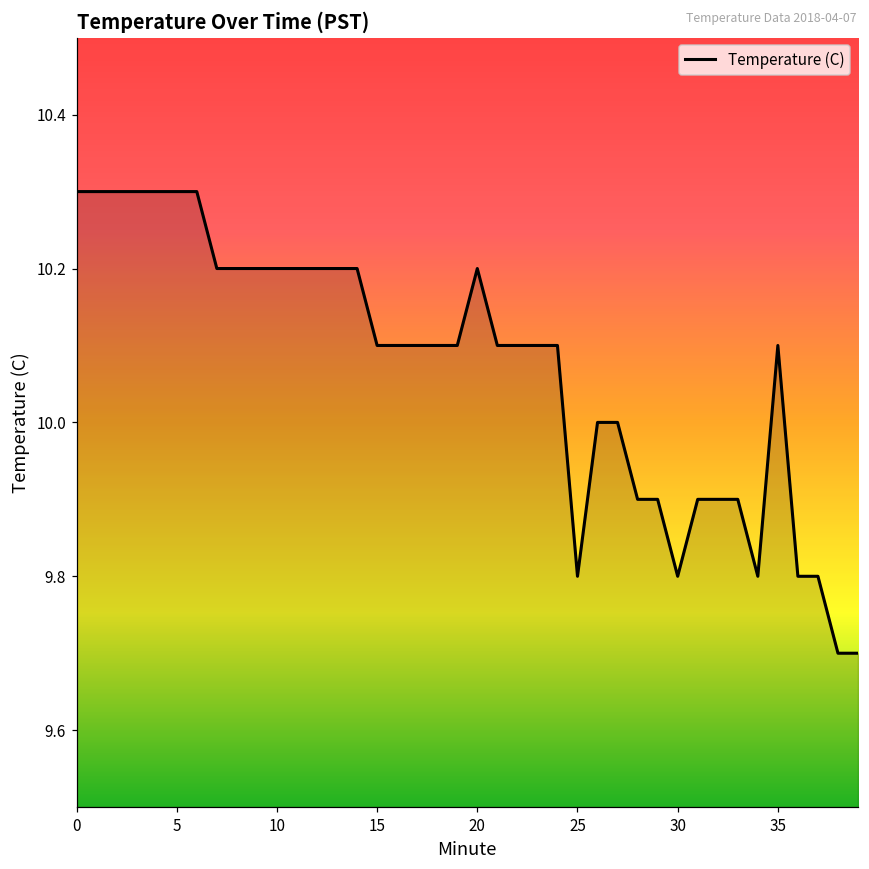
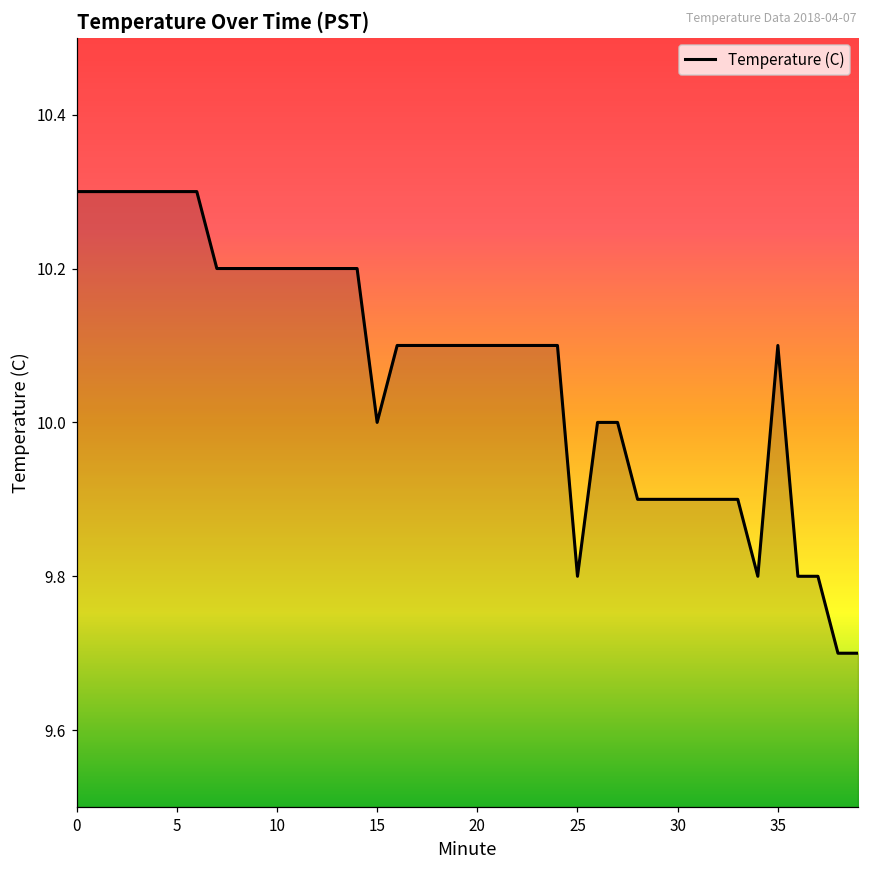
  {
    "0": 10.3,
    "5": 10.3,
    "10": 10.2,
-   "15": 10.1,
-   "20": 10.2,
+   "15": 10.0,
+   "20": 10.1,
    "25": 9.8,
-   "30": 9.8,
+   "30": 9.9,
    "35": 10.1
  }
